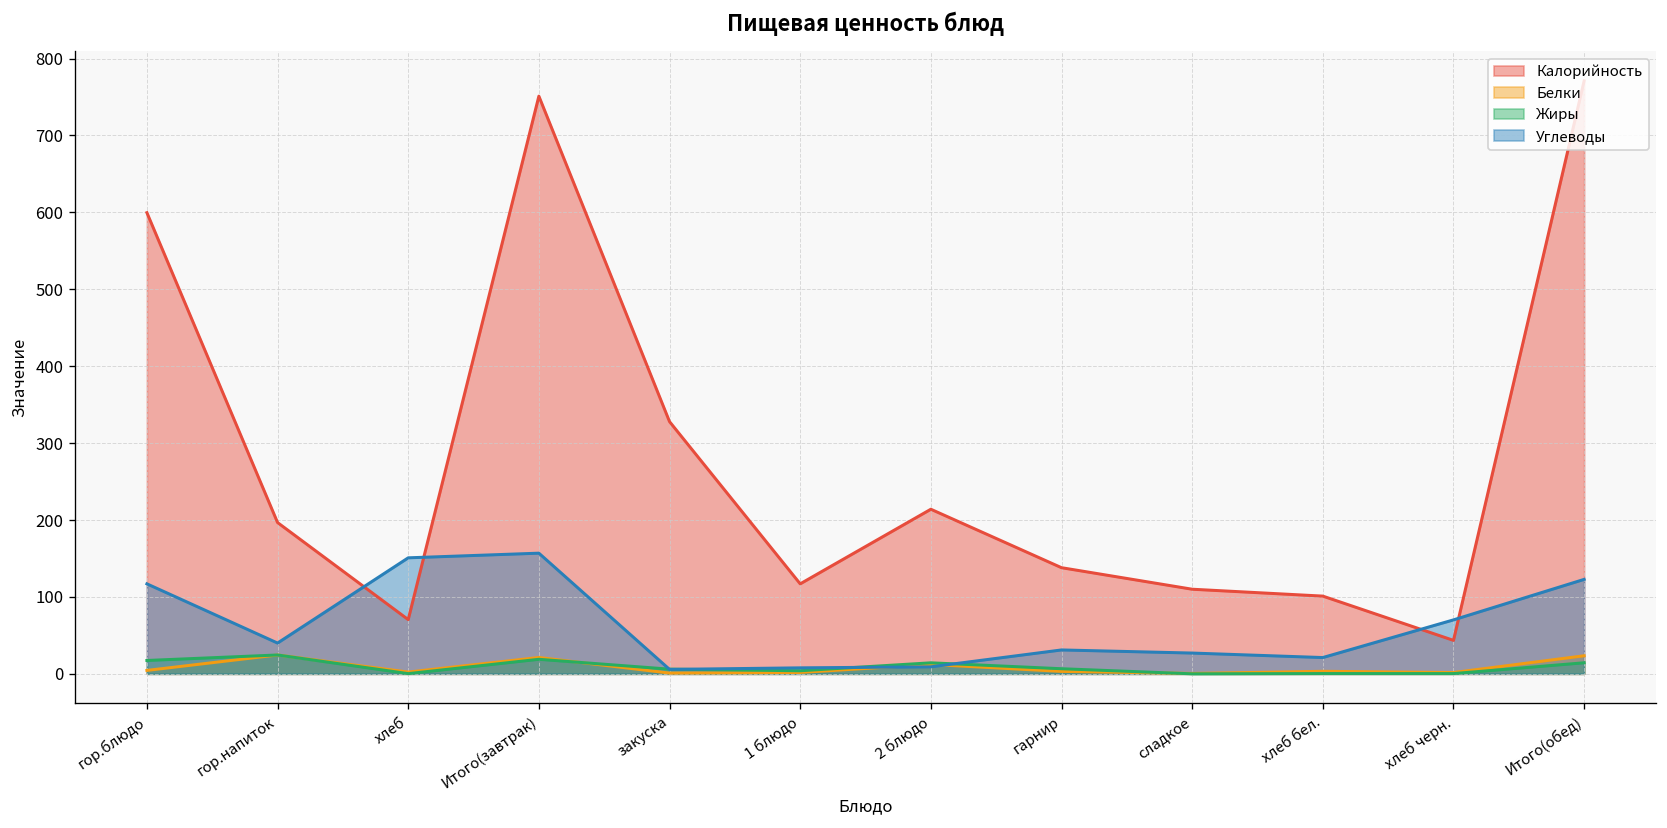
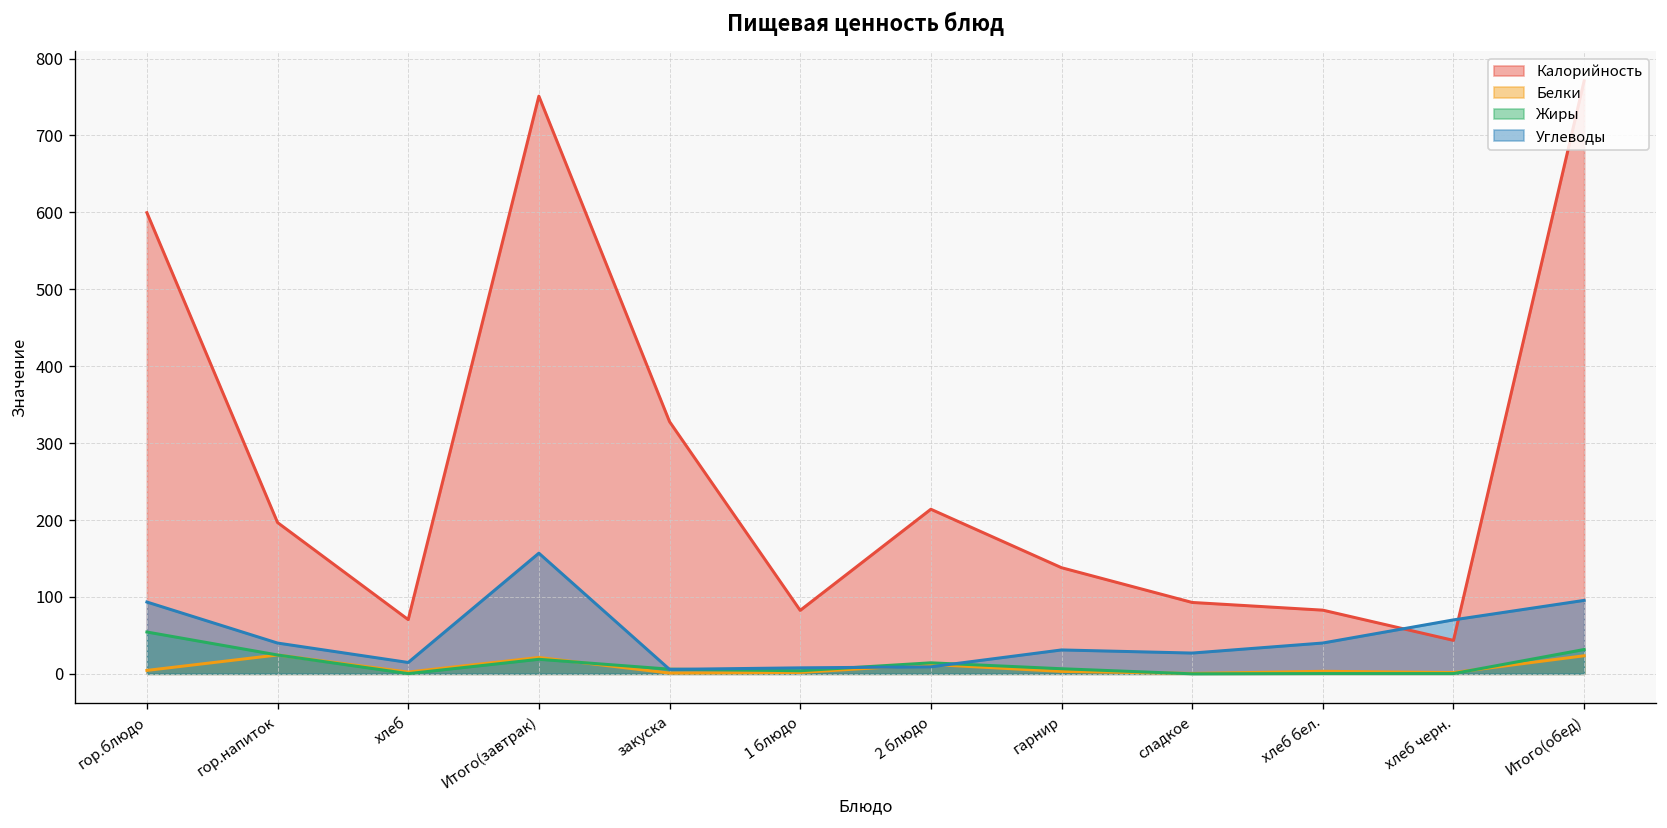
  {
    "Калорийность": {
      "гор.блюдо": 600,
      "гор.напиток": 200,
      "хлеб": 70,
      "Итого(завтрак)": 750,
      "закуска": 330,
-     "1 блюдо": 120,
+     "1 блюдо": 80,
      "2 блюдо": 210,
      "гарнир": 140,
-     "сладкое": 110,
-     "хлеб бел.": 100,
+     "сладкое": 90,
+     "хлеб бел.": 80,
      "хлеб черн.": 40
    },
    "Белки": {
      "гор.блюдо": 0,
      "закуска": 0,
      "Итого(обед)": 20
    },
    "Жиры": {
-     "гор.блюдо": 20,
-     "Итого(обед)": 10
+     "гор.блюдо": 50,
+     "Итого(обед)": 30
    },
    "Углеводы": {
-     "гор.блюдо": 120,
+     "гор.блюдо": 90,
      "гор.напиток": 40,
-     "хлеб": 150,
+     "хлеб": 10,
      "Итого(завтрак)": 160,
      "гарнир": 30,
      "сладкое": 30,
-     "хлеб бел.": 20,
+     "хлеб бел.": 40,
      "хлеб черн.": 70,
-     "Итого(обед)": 120
+     "Итого(обед)": 100
    }
  }
